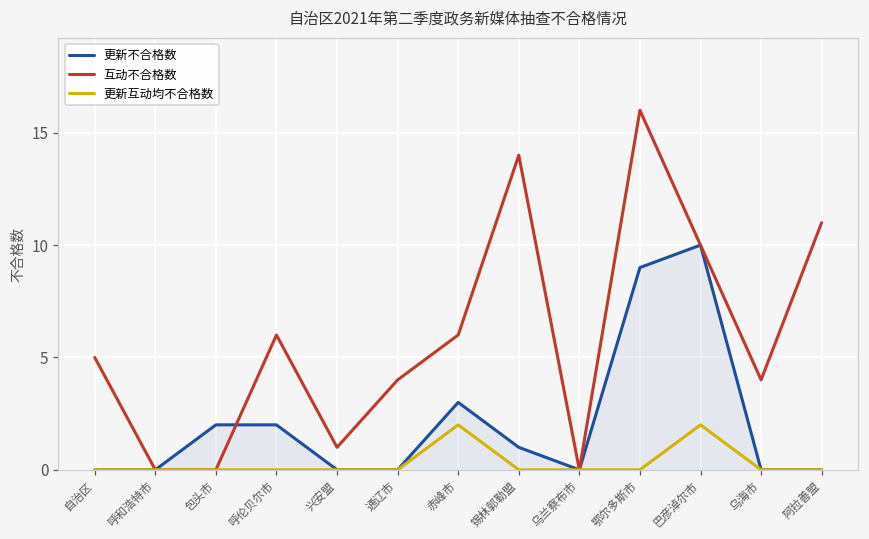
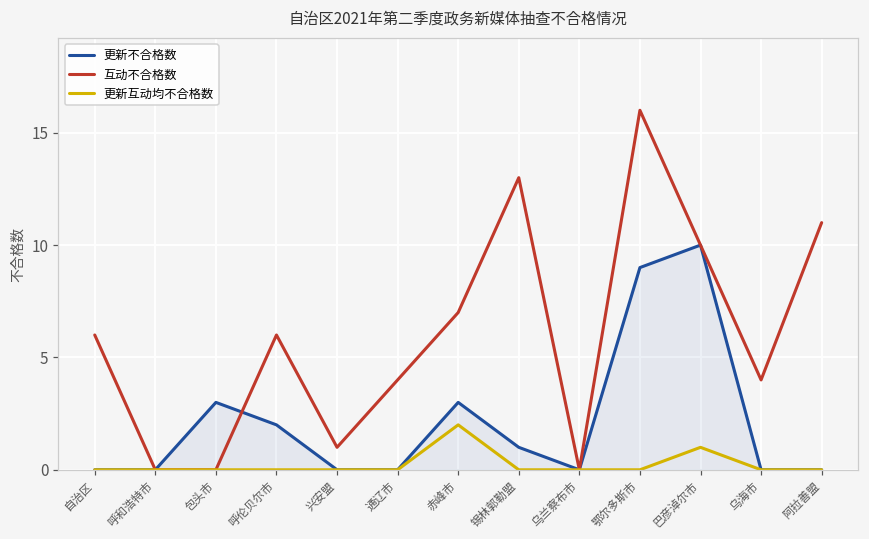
  {
    "更新不合格数": {
-     "包头市": 2,
+     "包头市": 3,
      "呼伦贝尔市": 2,
      "赤峰市": 3,
      "锡林郭勒盟": 1,
      "鄂尔多斯市": 9
    },
    "互动不合格数": {
-     "自治区": 5,
+     "自治区": 6,
      "呼伦贝尔市": 6,
      "兴安盟": 1,
      "通辽市": 4,
-     "赤峰市": 6,
-     "锡林郭勒盟": 14,
+     "赤峰市": 7,
+     "锡林郭勒盟": 13,
      "鄂尔多斯市": 16,
      "乌海市": 4,
      "阿拉善盟": 11
    },
    "更新互动均不合格数": {
      "呼伦贝尔市": 0,
      "赤峰市": 2,
      "锡林郭勒盟": 0,
      "鄂尔多斯市": 0,
-     "巴彦淖尔市": 2
+     "巴彦淖尔市": 1
    }
  }
